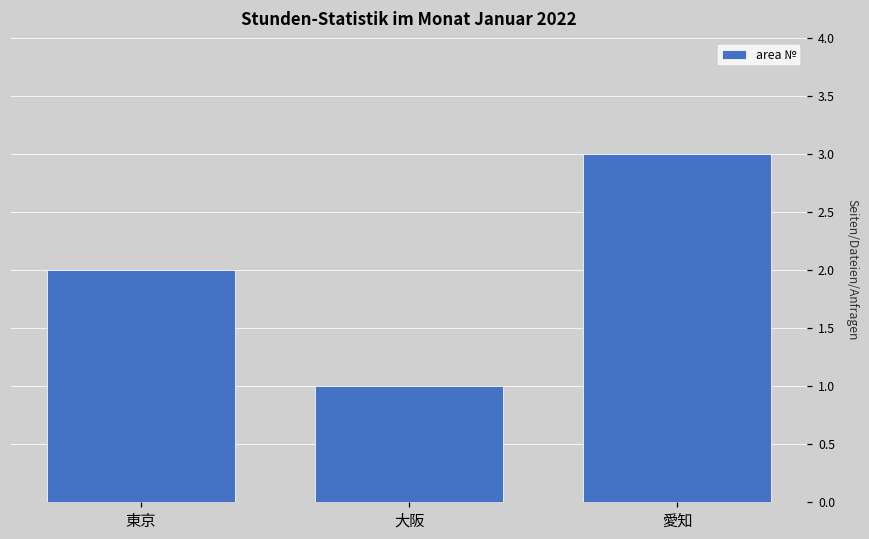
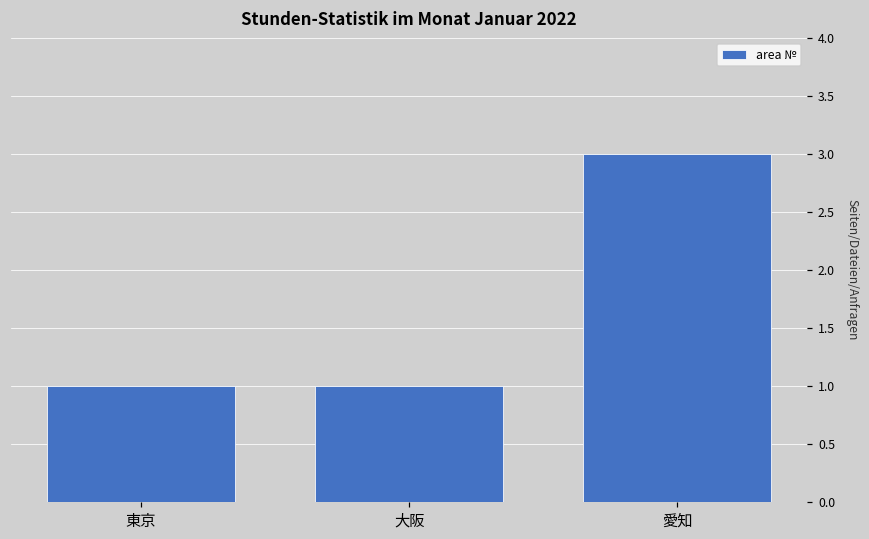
  {
-   "東京": 2,
+   "東京": 1,
    "大阪": 1,
    "愛知": 3
  }
